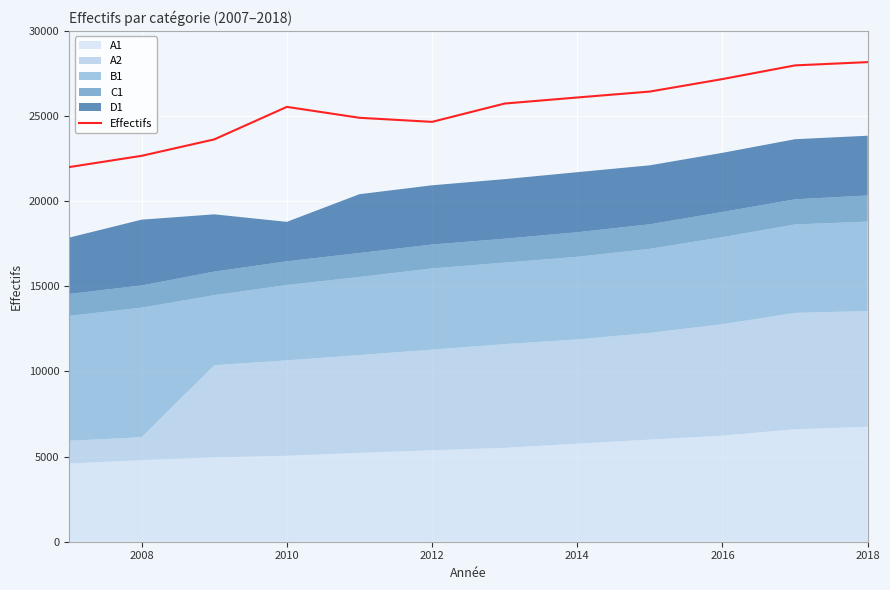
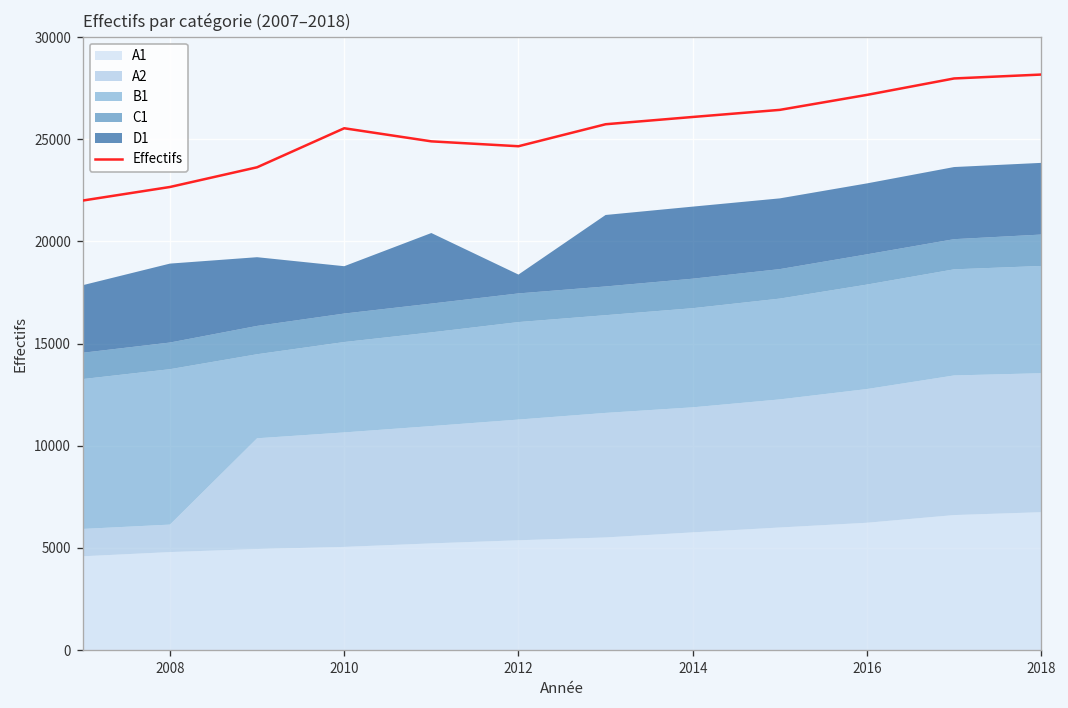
  {
    "Effectifs": {
      "2008": 22700,
      "2010": 25500,
      "2012": 24700,
      "2014": 26100,
      "2016": 27200,
      "2018": 28200
    },
    "D1": {
      "2008": 3900,
      "2010": 2300,
-     "2012": 3500,
+     "2012": 900,
      "2014": 3500,
      "2016": 3500,
      "2018": 3500
    }
  }
